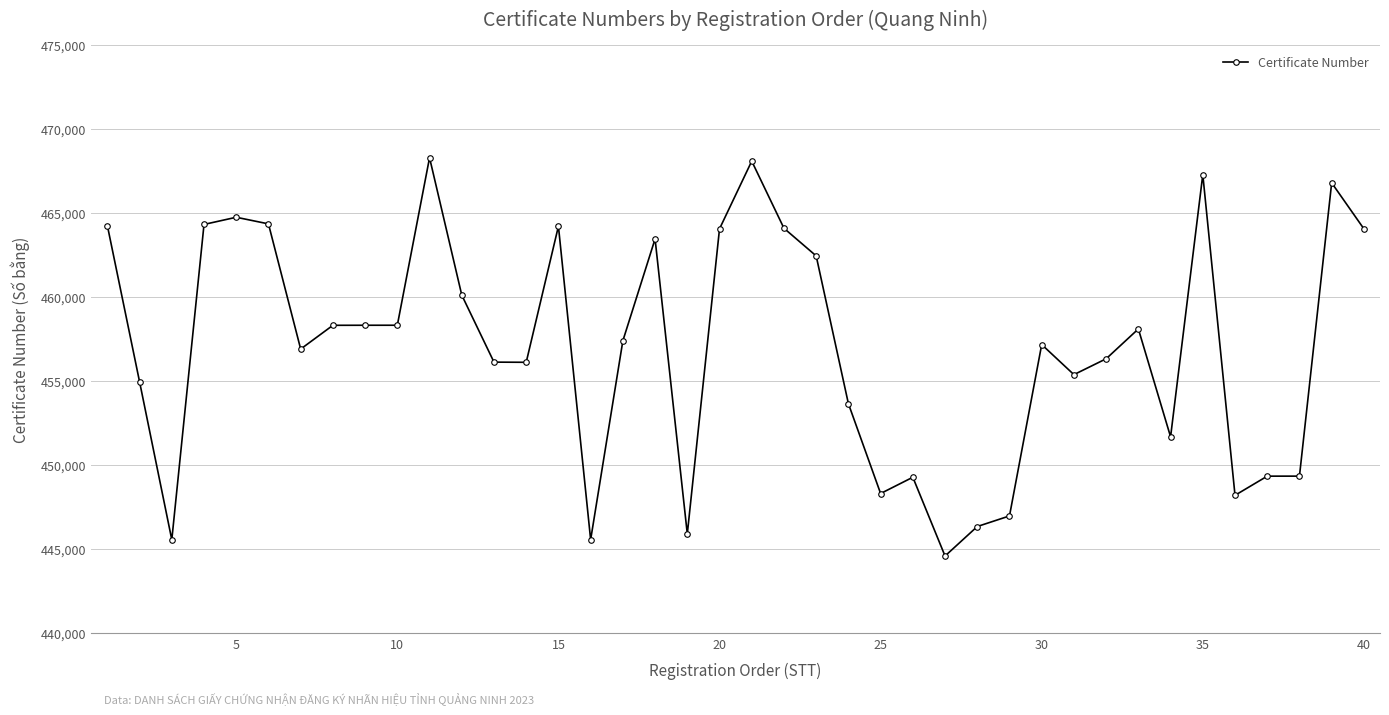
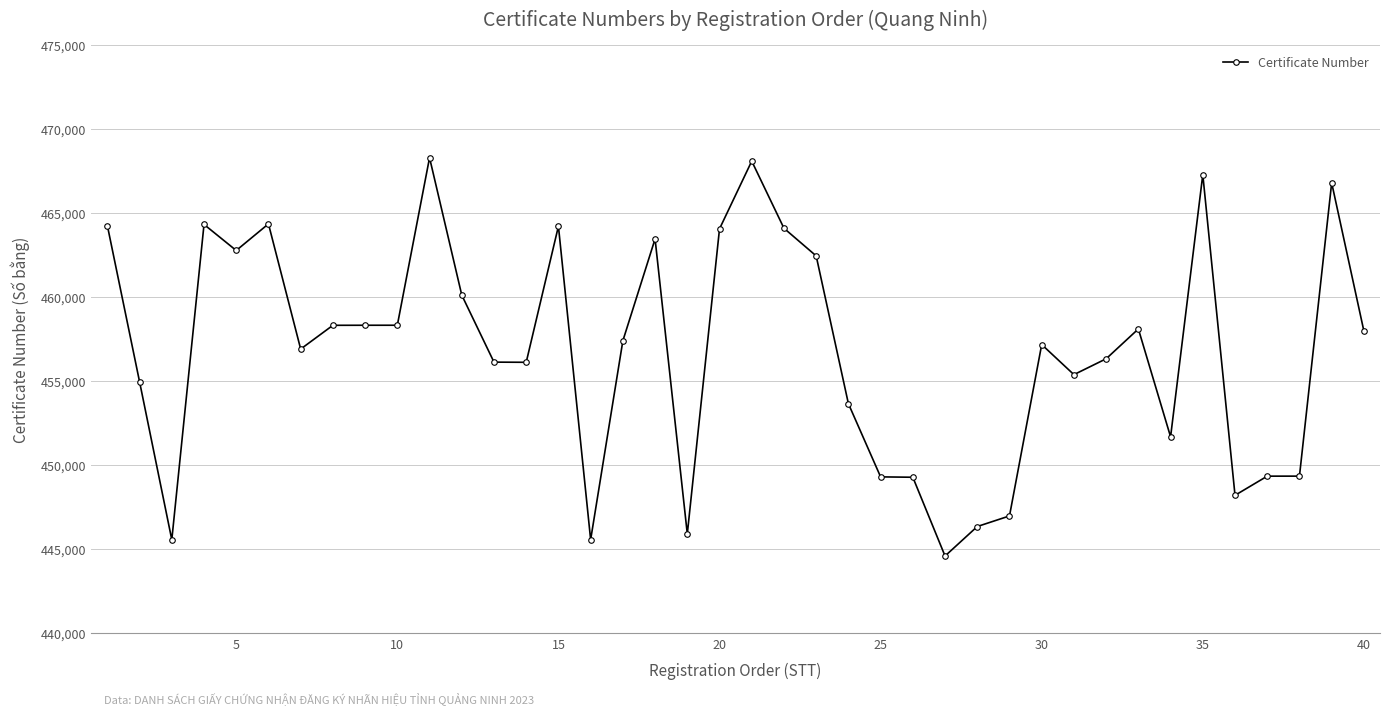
  {
-   "5": "464,800",
+   "5": "462,800",
    "10": "458,300",
    "15": "464,200",
    "20": "464,100",
-   "25": "448,300",
+   "25": "449,300",
    "30": "457,200",
    "35": "467,300",
-   "40": "464,100"
+   "40": "458,000"
  }
